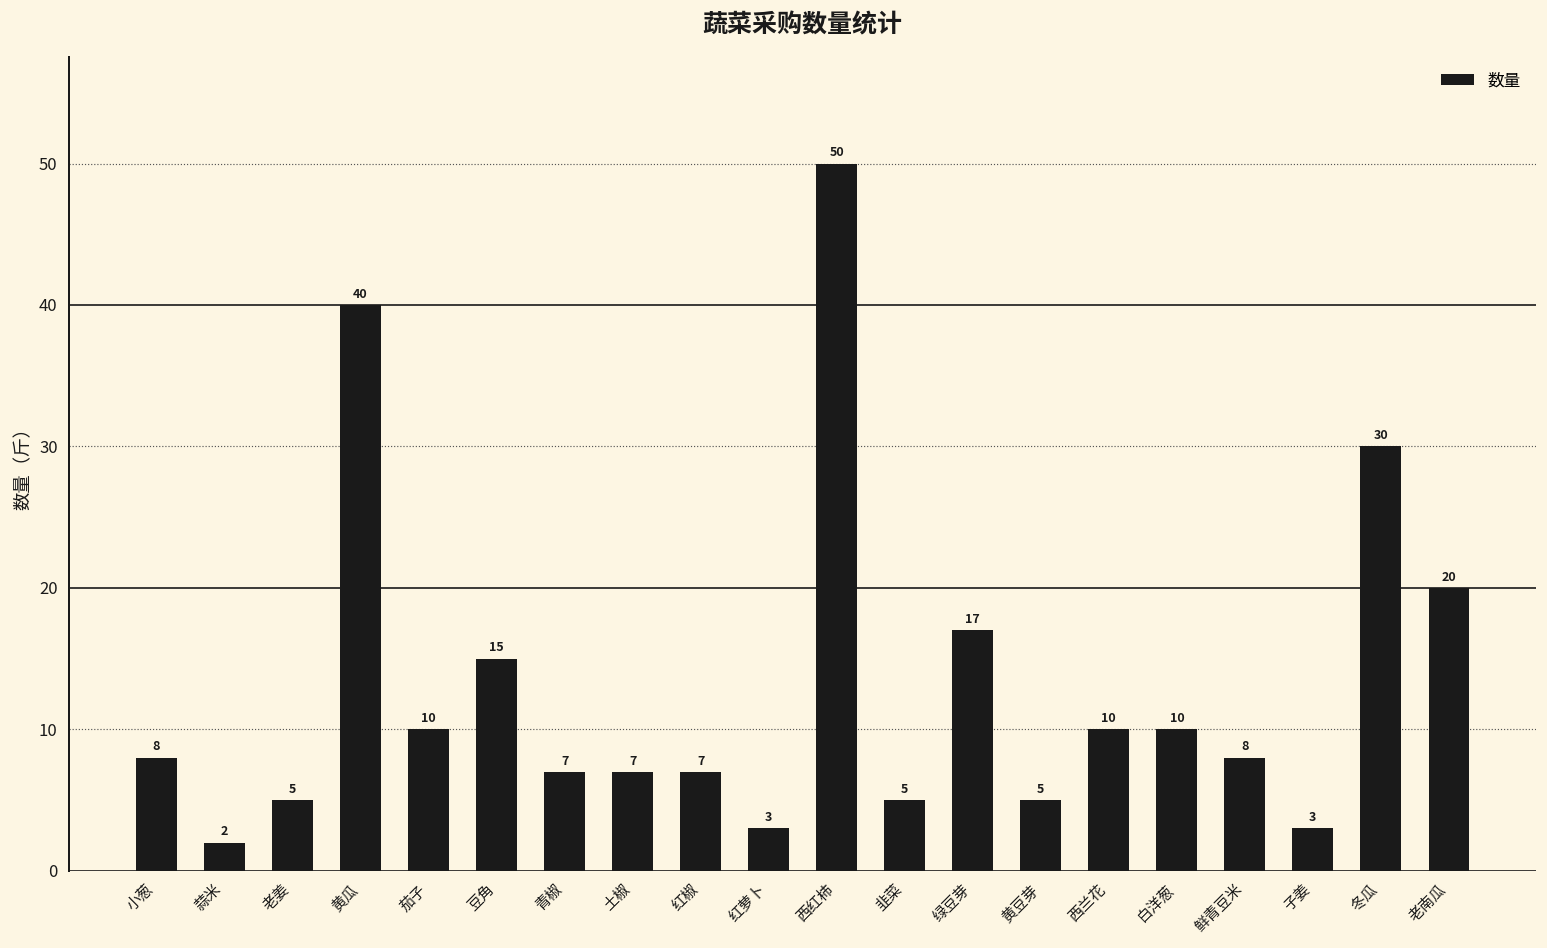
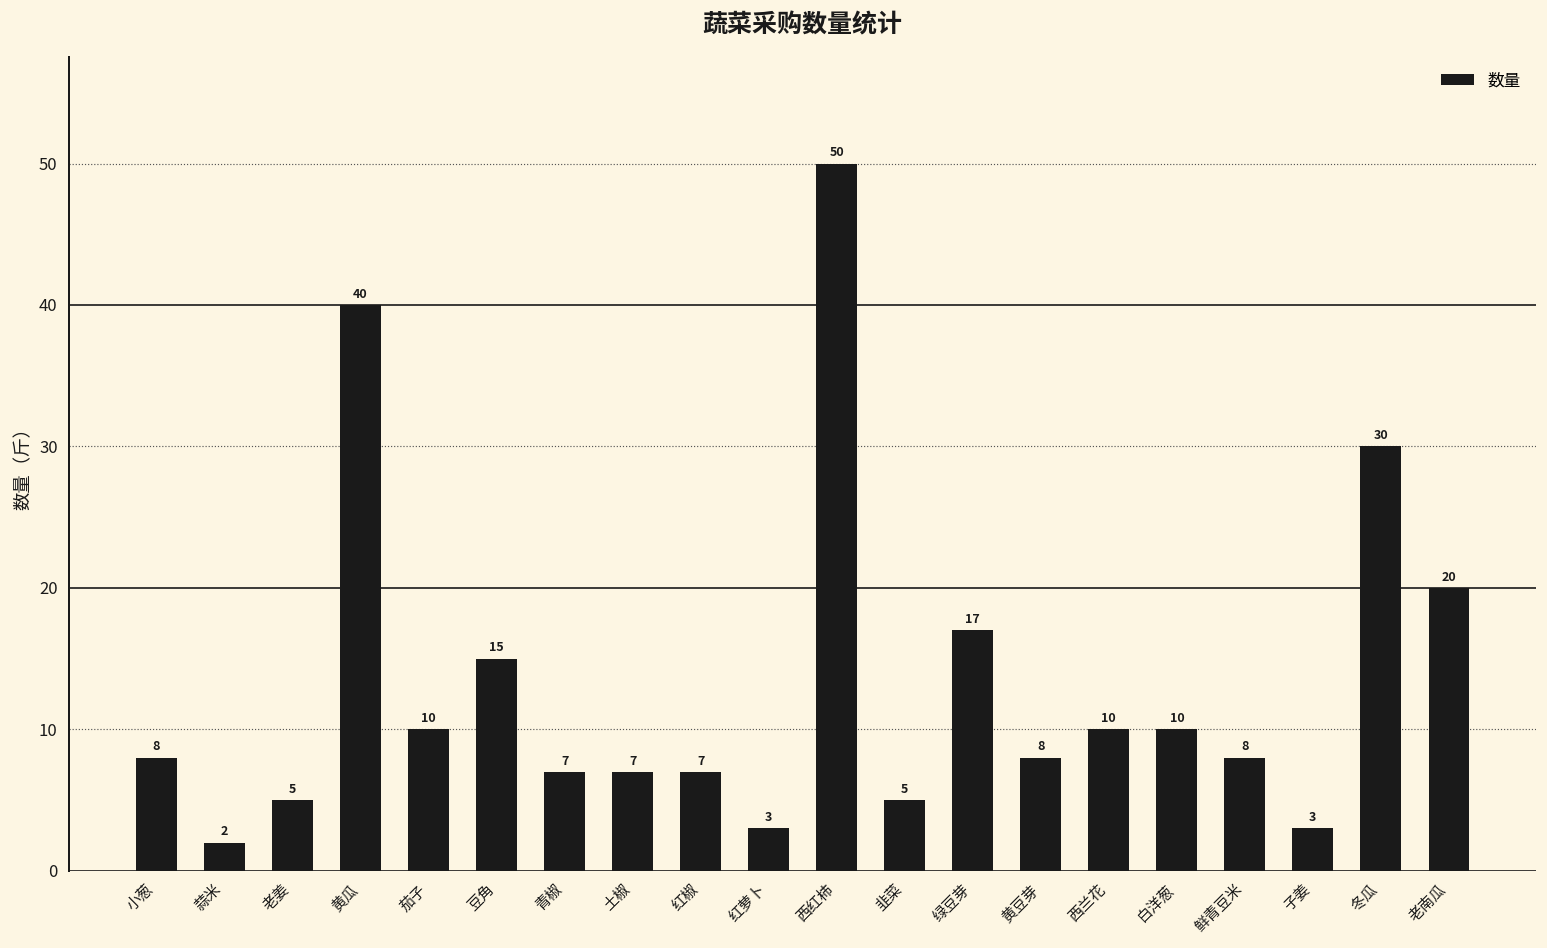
  {
    "小葱": 8,
    "蒜米": 2,
    "老姜": 5,
    "黄瓜": 40,
    "茄子": 10,
    "豆角": 15,
    "青椒": 7,
    "土椒": 7,
    "红椒": 7,
    "红萝卜": 3,
    "西红柿": 50,
    "韭菜": 5,
    "绿豆芽": 17,
-   "黄豆芽": 5,
+   "黄豆芽": 8,
    "西兰花": 10,
    "白洋葱": 10,
    "鲜青豆米": 8,
    "子姜": 3,
    "冬瓜": 30,
    "老南瓜": 20
  }
